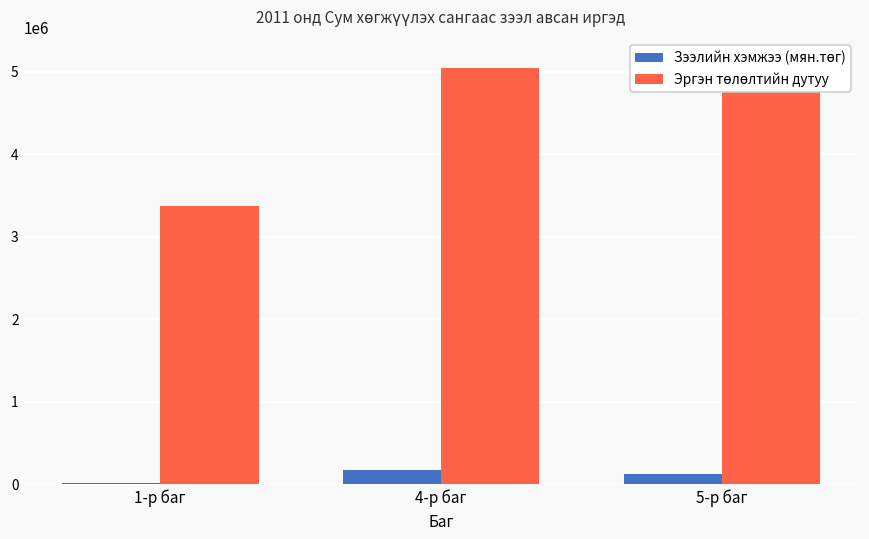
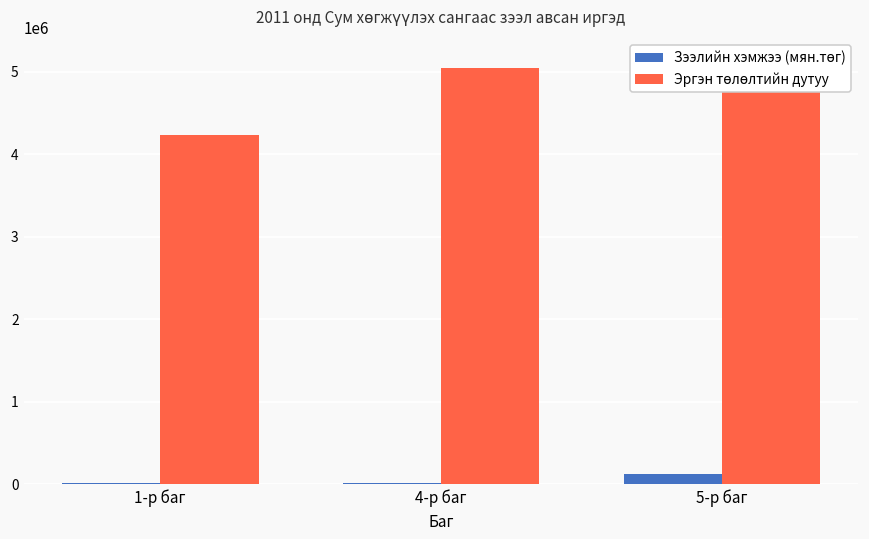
  {
    "Зээлийн хэмжээ (мян.төг)": {
-     "4-р баг": 200000,
+     "4-р баг": 0,
      "5-р баг": 100000
    },
    "Эргэн төлөлтийн дутуу": {
-     "1-р баг": 3400000,
+     "1-р баг": 4200000,
      "4-р баг": 5000000
    }
  }
